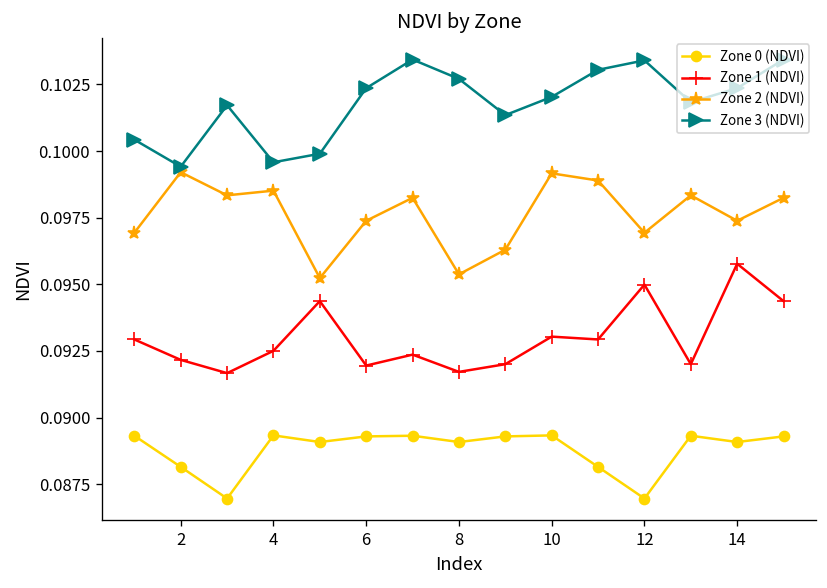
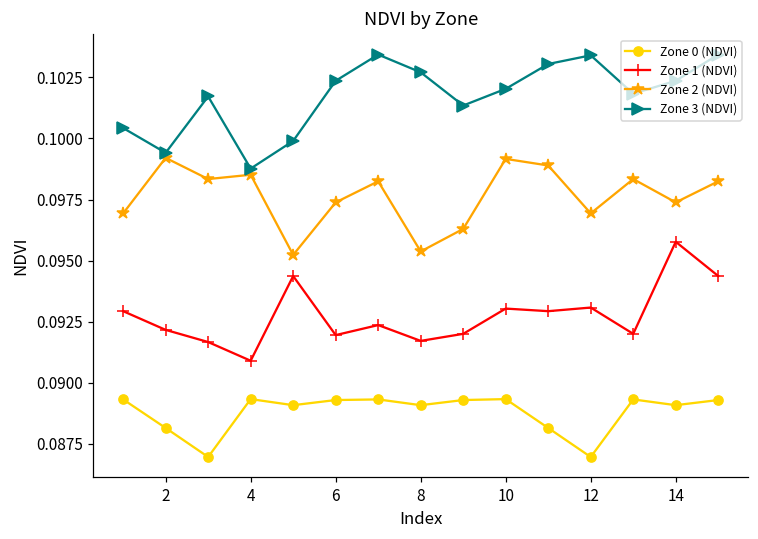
  {
    "Zone 1 (NDVI)": {
      "2": 0.0922,
-     "4": 0.0925,
+     "4": 0.0909,
      "6": 0.0920,
      "8": 0.0917,
      "10": 0.0930,
-     "12": 0.0950,
+     "12": 0.0931,
      "14": 0.0958
    },
    "Zone 3 (NDVI)": {
      "2": 0.0994,
-     "4": 0.0996,
+     "4": 0.0988,
      "6": 0.1024,
      "8": 0.1027,
      "10": 0.1020,
      "12": 0.1034
    }
  }
